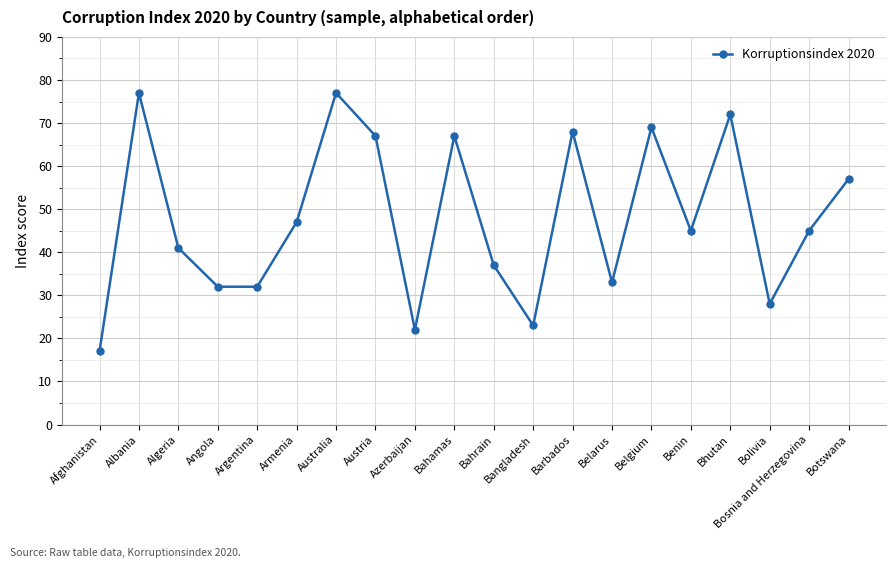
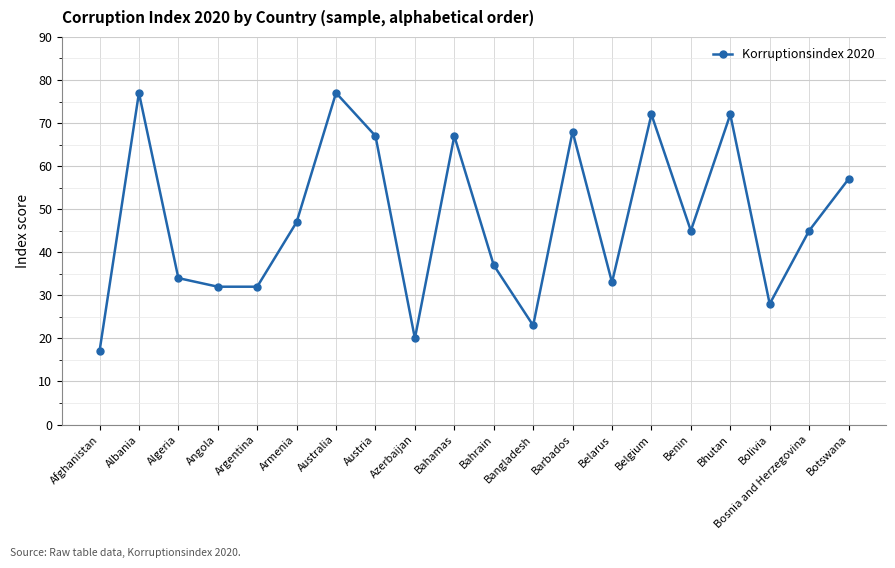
  {
    "Afghanistan": 17,
    "Albania": 77,
-   "Algeria": 41,
+   "Algeria": 34,
    "Angola": 32,
    "Argentina": 32,
    "Armenia": 47,
    "Australia": 77,
    "Austria": 67,
-   "Azerbaijan": 22,
+   "Azerbaijan": 20,
    "Bahamas": 67,
    "Bahrain": 37,
    "Bangladesh": 23,
    "Barbados": 68,
    "Belarus": 33,
-   "Belgium": 69,
+   "Belgium": 72,
    "Benin": 45,
    "Bhutan": 72,
    "Bolivia": 28,
    "Bosnia and Herzegovina": 45,
    "Botswana": 57
  }
